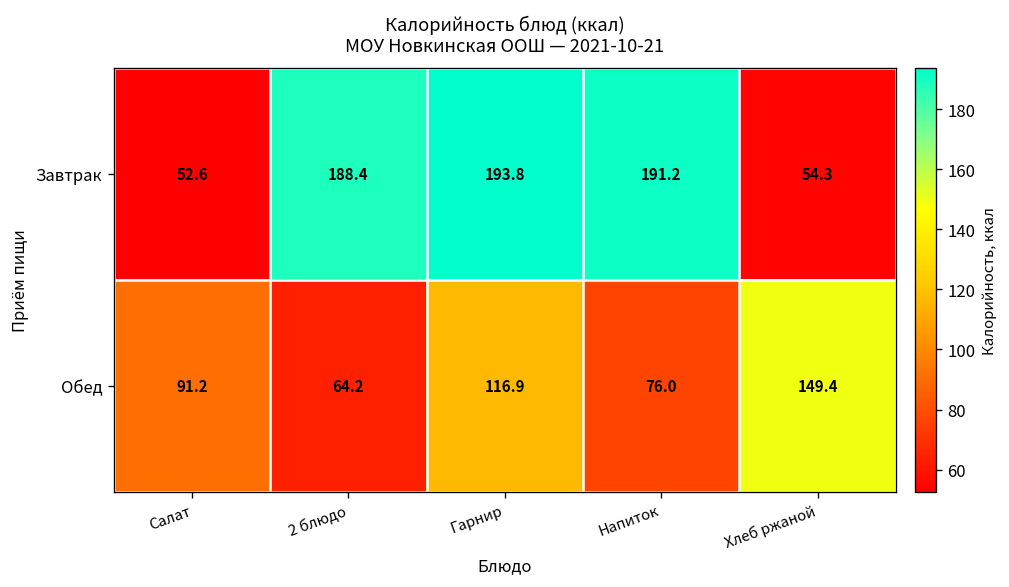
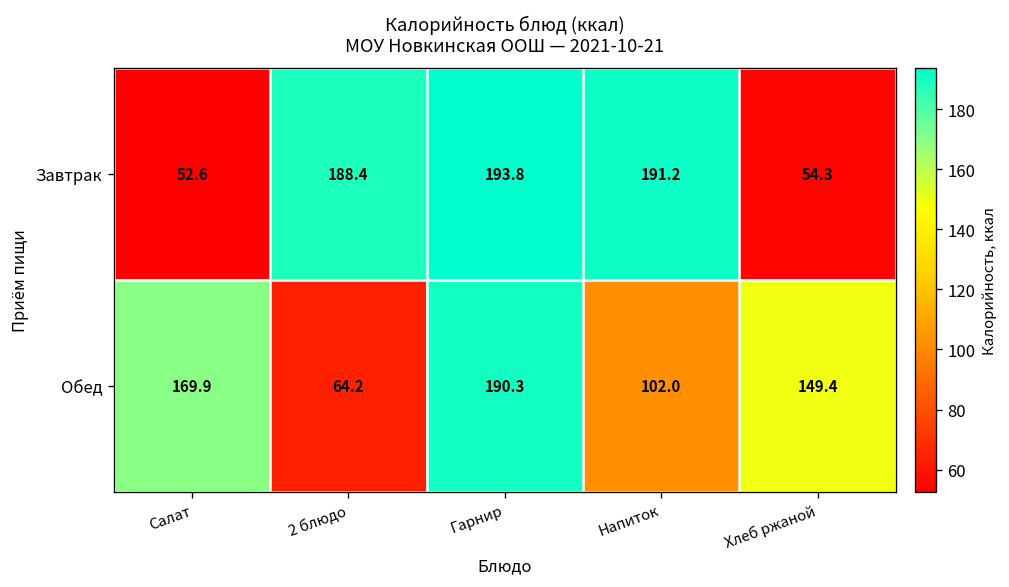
  {
    "Завтрак": {
      "Салат": 52.6,
      "2 блюдо": 188.4,
      "Гарнир": 193.8,
      "Напиток": 191.2,
      "Хлеб ржаной": 54.3
    },
    "Обед": {
-     "Салат": 91.2,
+     "Салат": 169.9,
      "2 блюдо": 64.2,
-     "Гарнир": 116.9,
-     "Напиток": 76.0,
+     "Гарнир": 190.3,
+     "Напиток": 102.0,
      "Хлеб ржаной": 149.4
    }
  }
